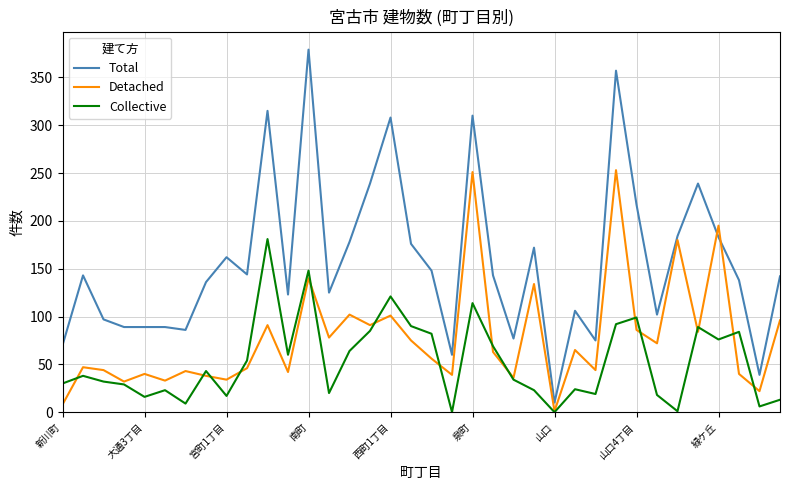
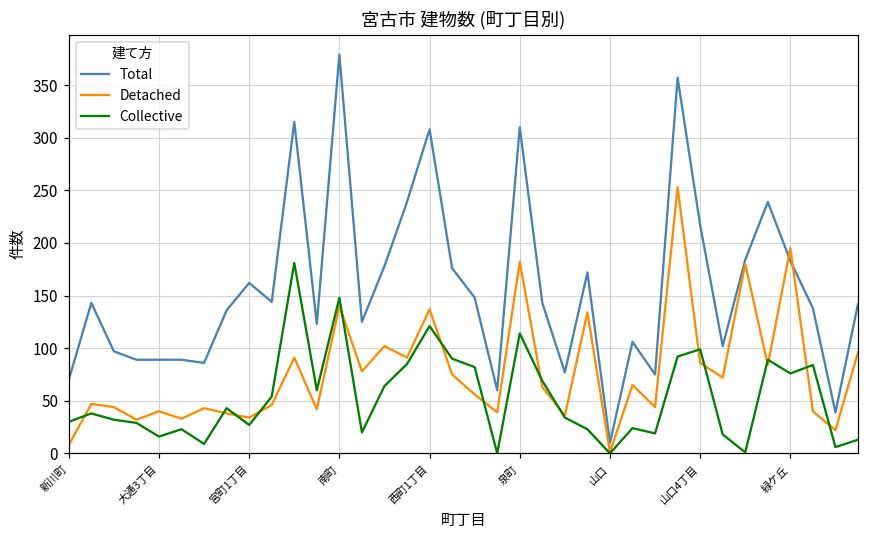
  {
    "Total": {
      "新川町": 70,
      "大通3丁目": 90,
      "宮町1丁目": 160,
      "南町": 380,
      "西町1丁目": 310,
      "泉町": 310,
      "山口": 10,
      "山口4丁目": 220,
      "緑ケ丘": 180
    },
    "Detached": {
      "新川町": 10,
      "大通3丁目": 40,
      "宮町1丁目": 30,
      "南町": 140,
-     "西町1丁目": 100,
-     "泉町": 250,
+     "西町1丁目": 140,
+     "泉町": 180,
      "山口4丁目": 90,
      "緑ケ丘": 200
    },
    "Collective": {
      "新川町": 30,
      "大通3丁目": 20,
-     "宮町1丁目": 20,
+     "宮町1丁目": 30,
      "南町": 150,
      "西町1丁目": 120,
      "泉町": 110,
      "山口4丁目": 100,
      "緑ケ丘": 80
    }
  }
